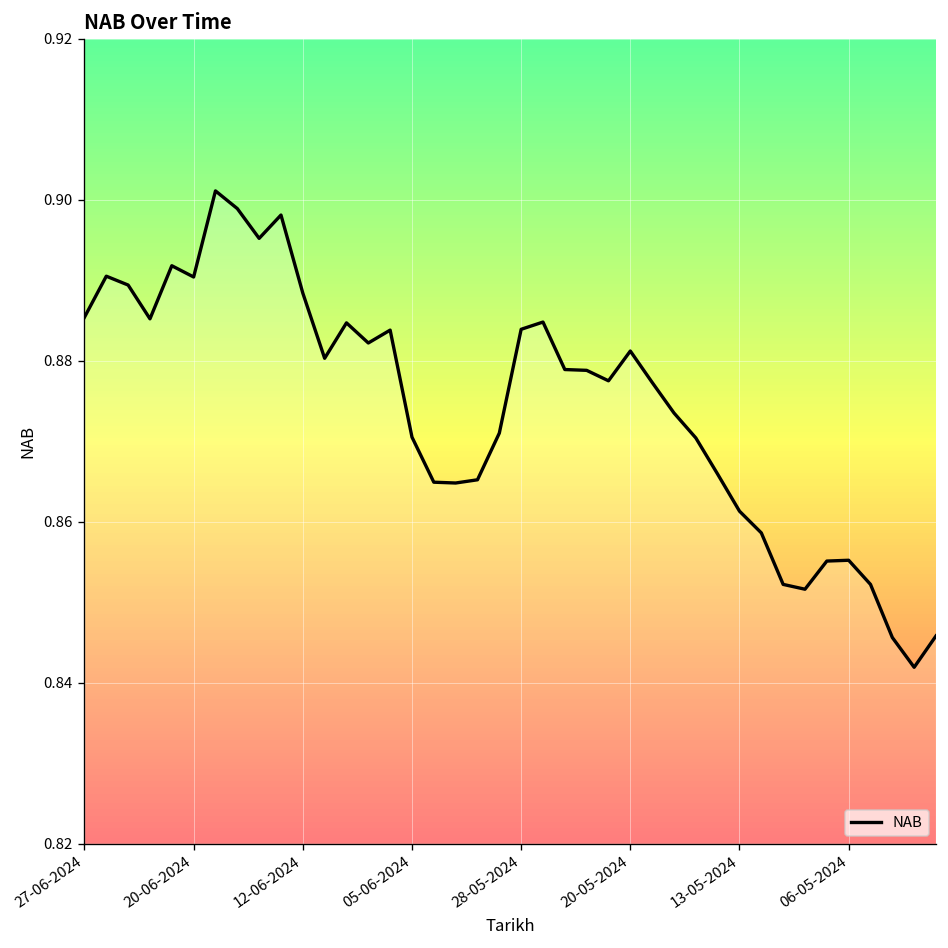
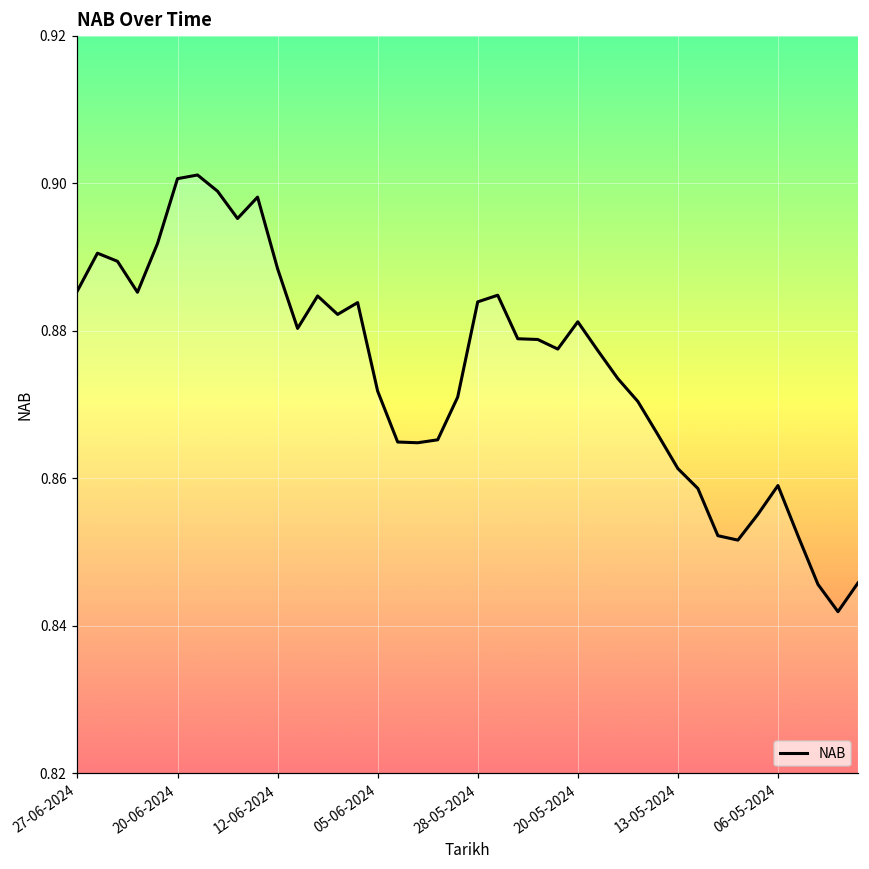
  {
    "27-06-2024": 0.885,
-   "20-06-2024": 0.890,
+   "20-06-2024": 0.901,
    "12-06-2024": 0.888,
-   "05-06-2024": 0.871,
+   "05-06-2024": 0.872,
    "28-05-2024": 0.884,
    "20-05-2024": 0.881,
    "13-05-2024": 0.861,
-   "06-05-2024": 0.855
+   "06-05-2024": 0.859
  }
